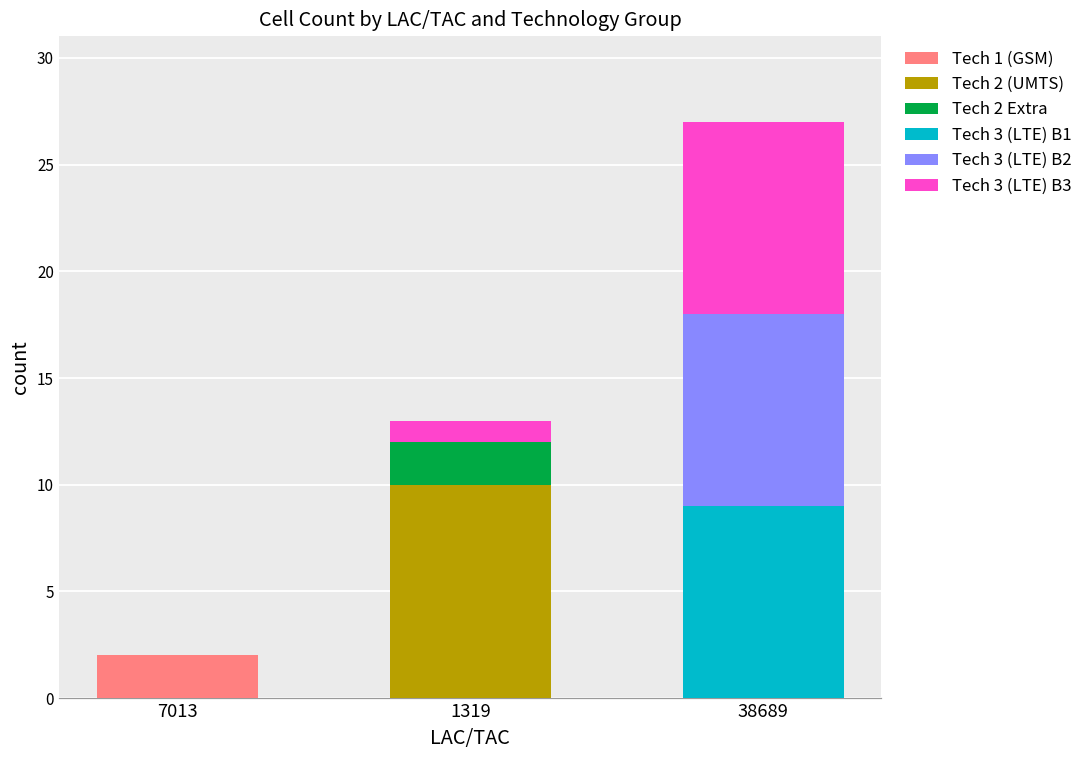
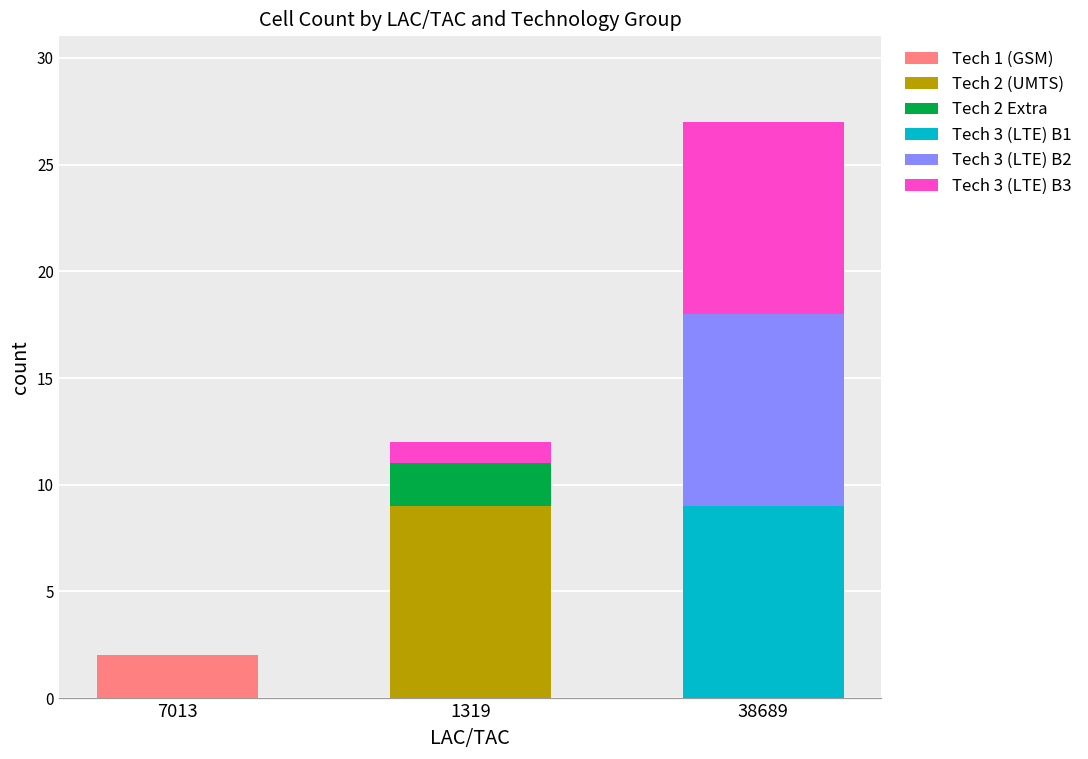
  {
    "Tech 1 (GSM)": {
      "7013": 2,
      "1319": 0,
      "38689": 0
    },
    "Tech 2 (UMTS)": {
-     "1319": 10
+     "1319": 9
    },
    "Tech 2 Extra": {
      "7013": 0,
      "1319": 2,
      "38689": 0
    },
    "Tech 3 (LTE) B1": {
      "7013": 0,
      "1319": 0,
      "38689": 9
    },
    "Tech 3 (LTE) B2": {
      "7013": 0,
      "1319": 0,
      "38689": 9
    },
    "Tech 3 (LTE) B3": {
      "7013": 0,
      "1319": 1,
      "38689": 9
    }
  }
